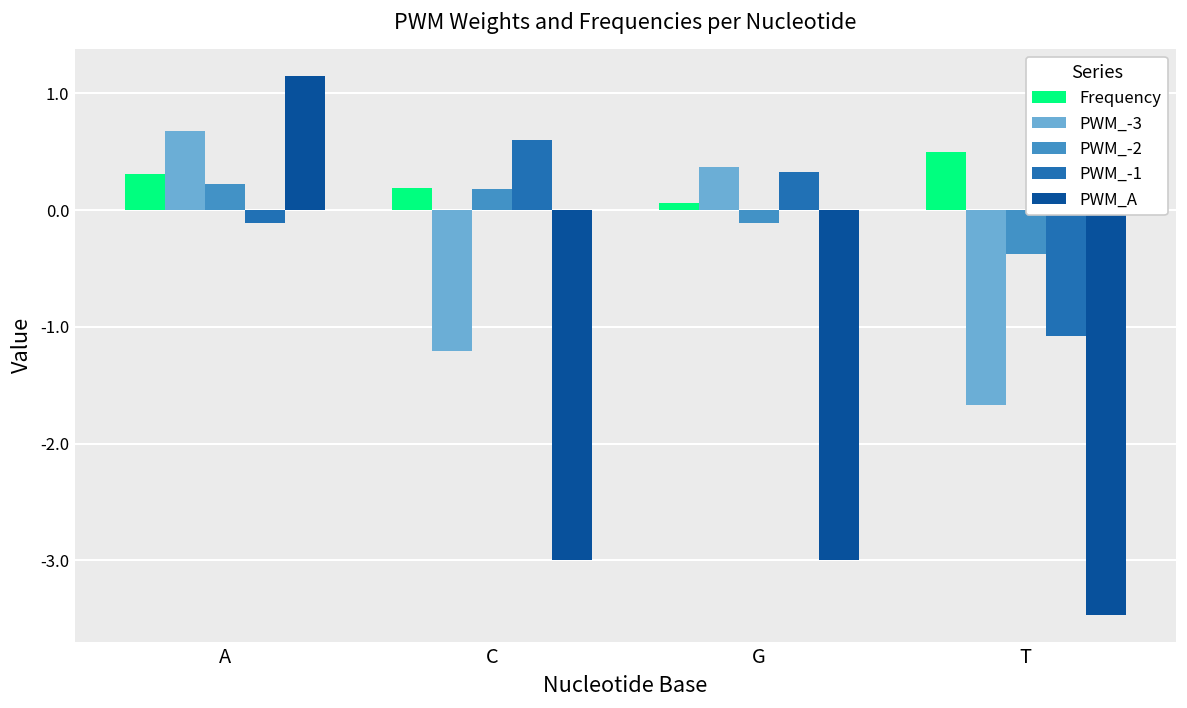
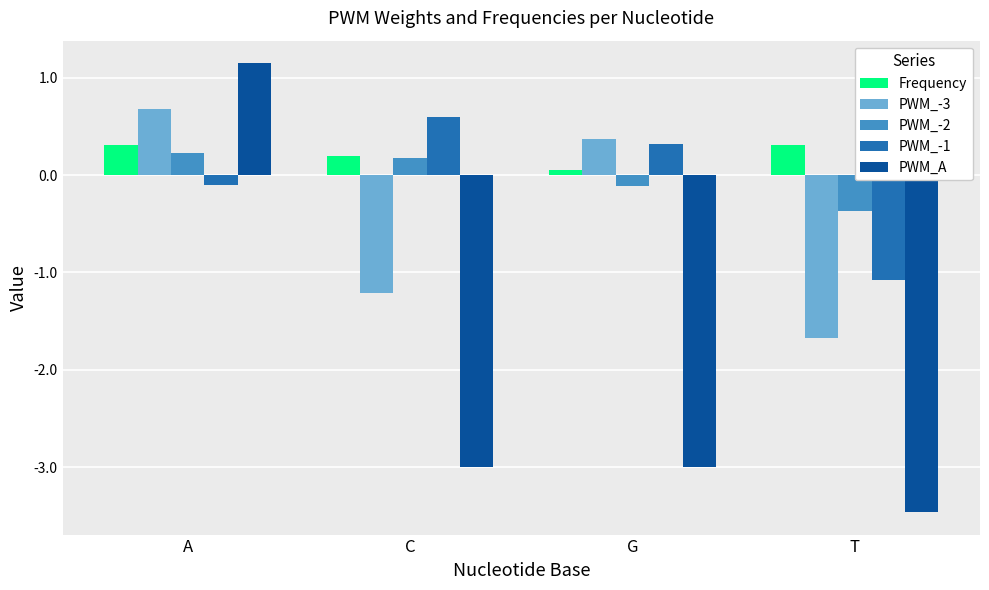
  {
    "Frequency": {
      "A": 0.3,
      "C": 0.2,
      "G": 0.1,
-     "T": 0.5
+     "T": 0.3
    }
  }
